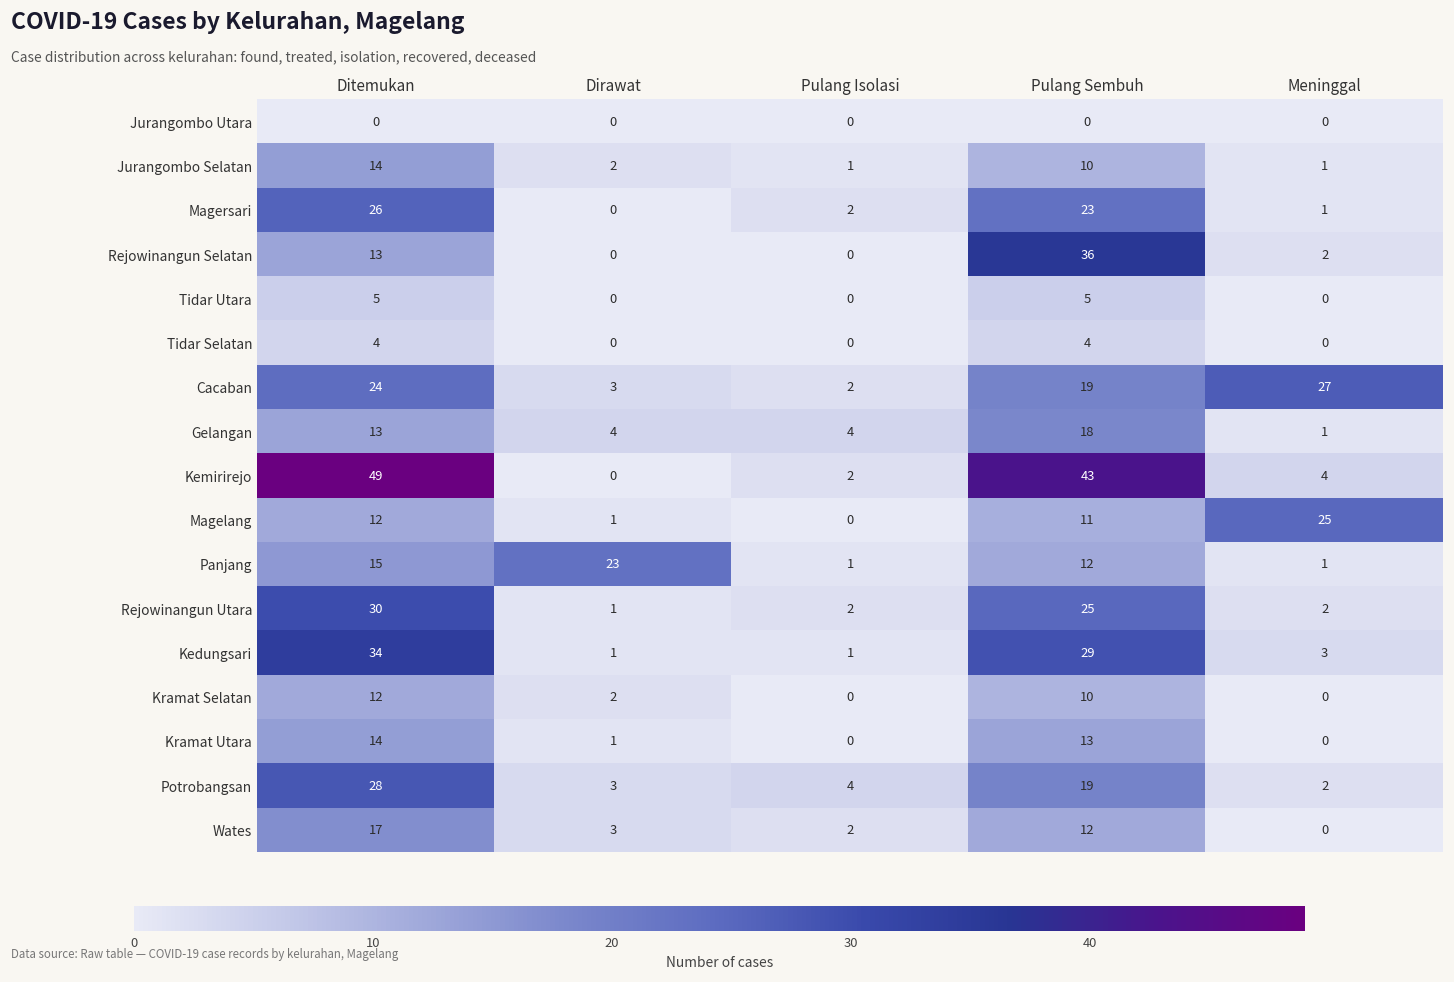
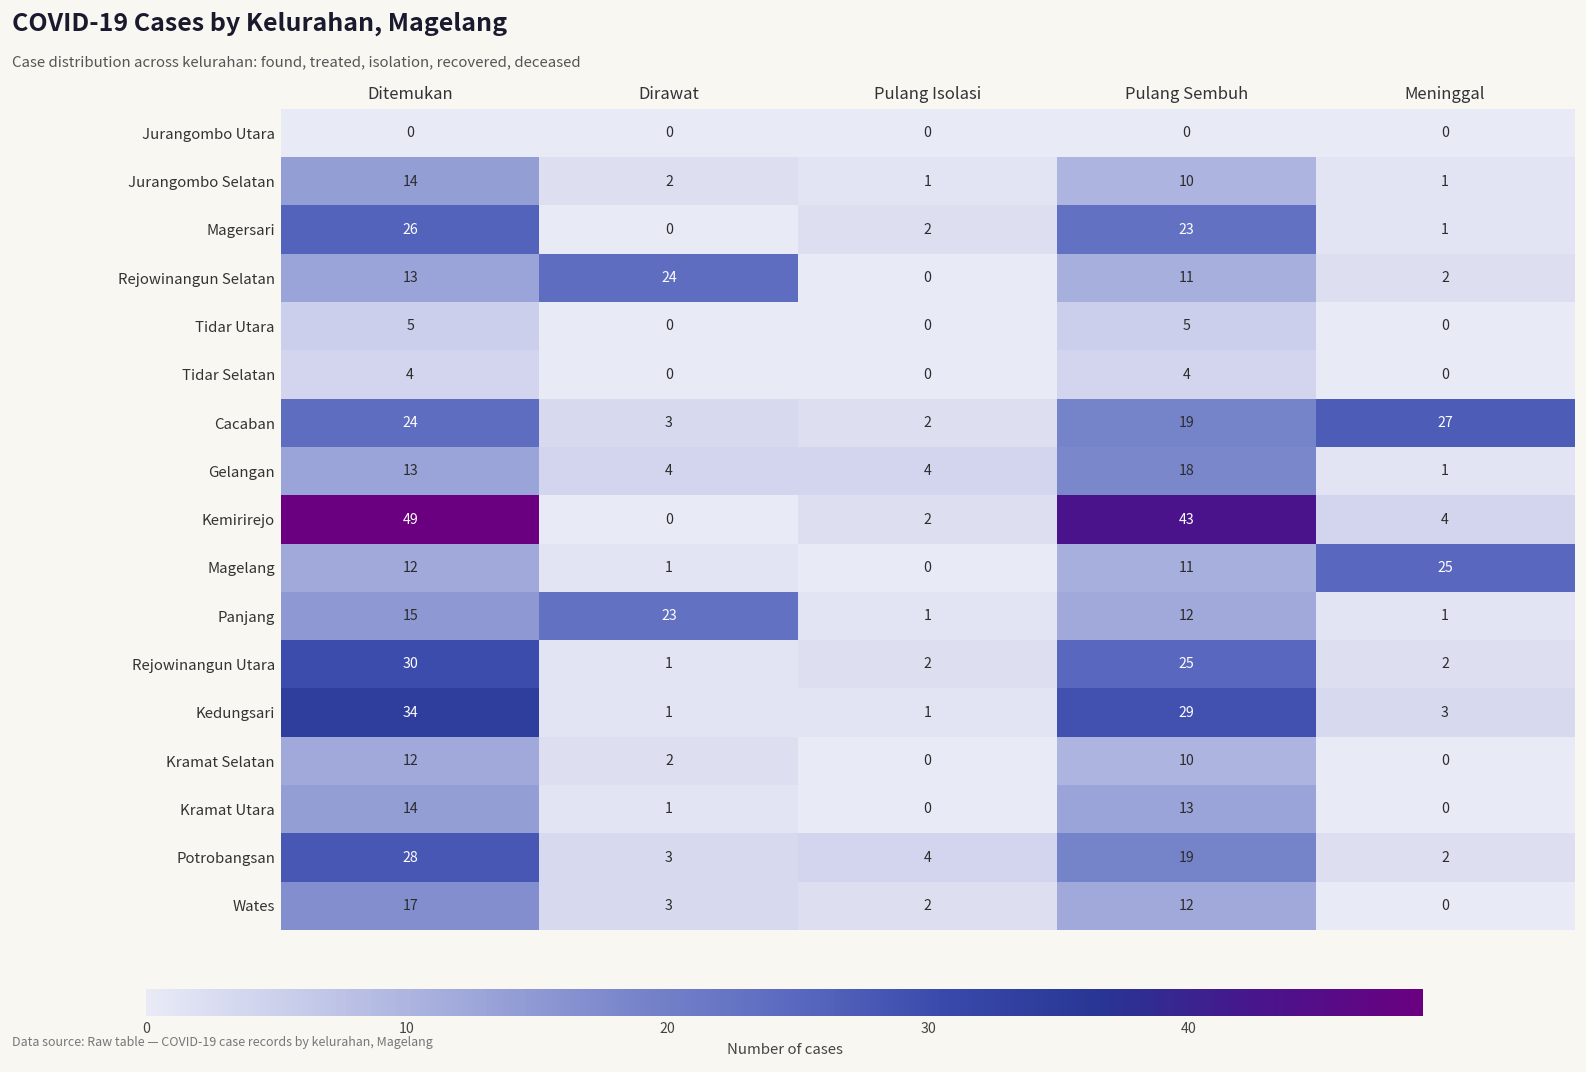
  {
    "Jurangombo Utara": {
      "Ditemukan": 0,
      "Dirawat": 0,
      "Pulang Isolasi": 0,
      "Pulang Sembuh": 0,
      "Meninggal": 0
    },
    "Jurangombo Selatan": {
      "Ditemukan": 14,
      "Dirawat": 2,
      "Pulang Isolasi": 1,
      "Pulang Sembuh": 10,
      "Meninggal": 1
    },
    "Magersari": {
      "Ditemukan": 26,
      "Dirawat": 0,
      "Pulang Isolasi": 2,
      "Pulang Sembuh": 23,
      "Meninggal": 1
    },
    "Rejowinangun Selatan": {
      "Ditemukan": 13,
-     "Dirawat": 0,
+     "Dirawat": 24,
      "Pulang Isolasi": 0,
-     "Pulang Sembuh": 36,
+     "Pulang Sembuh": 11,
      "Meninggal": 2
    },
    "Tidar Utara": {
      "Ditemukan": 5,
      "Dirawat": 0,
      "Pulang Isolasi": 0,
      "Pulang Sembuh": 5,
      "Meninggal": 0
    },
    "Tidar Selatan": {
      "Ditemukan": 4,
      "Dirawat": 0,
      "Pulang Isolasi": 0,
      "Pulang Sembuh": 4,
      "Meninggal": 0
    },
    "Cacaban": {
      "Ditemukan": 24,
      "Dirawat": 3,
      "Pulang Isolasi": 2,
      "Pulang Sembuh": 19,
      "Meninggal": 27
    },
    "Gelangan": {
      "Ditemukan": 13,
      "Dirawat": 4,
      "Pulang Isolasi": 4,
      "Pulang Sembuh": 18,
      "Meninggal": 1
    },
    "Kemirirejo": {
      "Ditemukan": 49,
      "Dirawat": 0,
      "Pulang Isolasi": 2,
      "Pulang Sembuh": 43,
      "Meninggal": 4
    },
    "Magelang": {
      "Ditemukan": 12,
      "Dirawat": 1,
      "Pulang Isolasi": 0,
      "Pulang Sembuh": 11,
      "Meninggal": 25
    },
    "Panjang": {
      "Ditemukan": 15,
      "Dirawat": 23,
      "Pulang Isolasi": 1,
      "Pulang Sembuh": 12,
      "Meninggal": 1
    },
    "Rejowinangun Utara": {
      "Ditemukan": 30,
      "Dirawat": 1,
      "Pulang Isolasi": 2,
      "Pulang Sembuh": 25,
      "Meninggal": 2
    },
    "Kedungsari": {
      "Ditemukan": 34,
      "Dirawat": 1,
      "Pulang Isolasi": 1,
      "Pulang Sembuh": 29,
      "Meninggal": 3
    },
    "Kramat Selatan": {
      "Ditemukan": 12,
      "Dirawat": 2,
      "Pulang Isolasi": 0,
      "Pulang Sembuh": 10,
      "Meninggal": 0
    },
    "Kramat Utara": {
      "Ditemukan": 14,
      "Dirawat": 1,
      "Pulang Isolasi": 0,
      "Pulang Sembuh": 13,
      "Meninggal": 0
    },
    "Potrobangsan": {
      "Ditemukan": 28,
      "Dirawat": 3,
      "Pulang Isolasi": 4,
      "Pulang Sembuh": 19,
      "Meninggal": 2
    },
    "Wates": {
      "Ditemukan": 17,
      "Dirawat": 3,
      "Pulang Isolasi": 2,
      "Pulang Sembuh": 12,
      "Meninggal": 0
    }
  }
